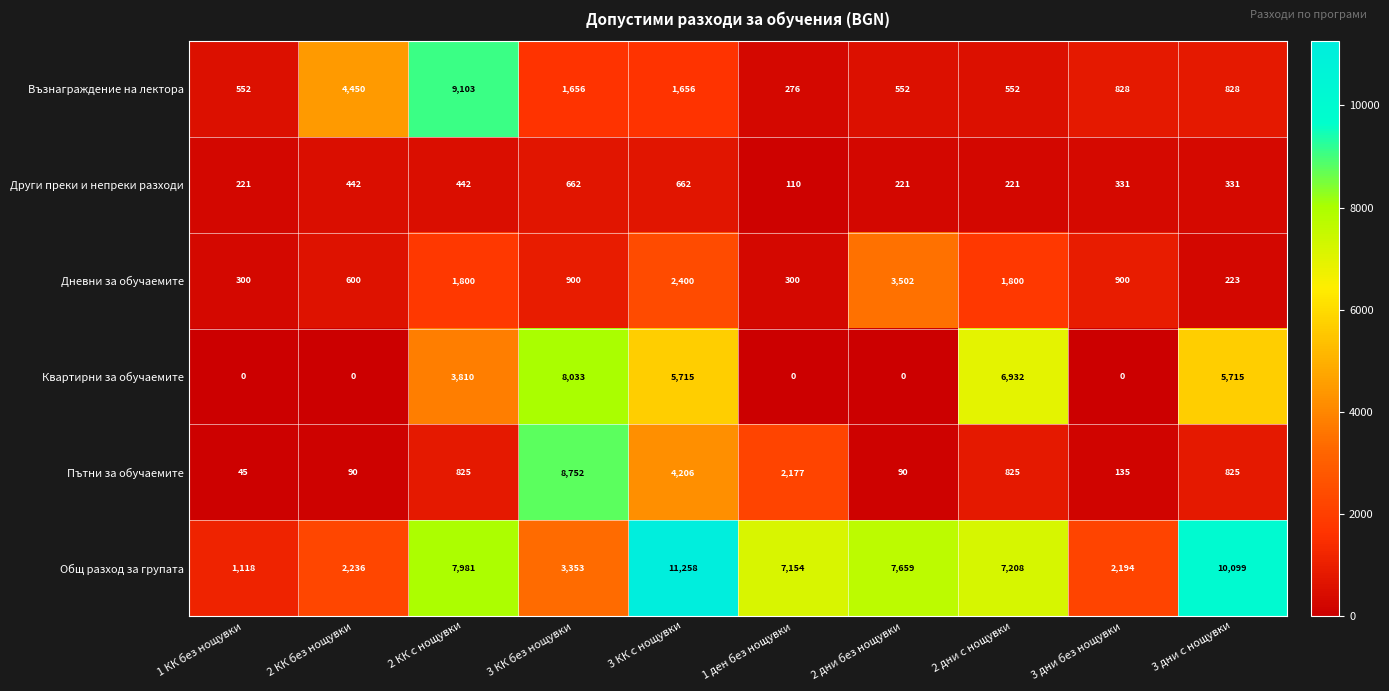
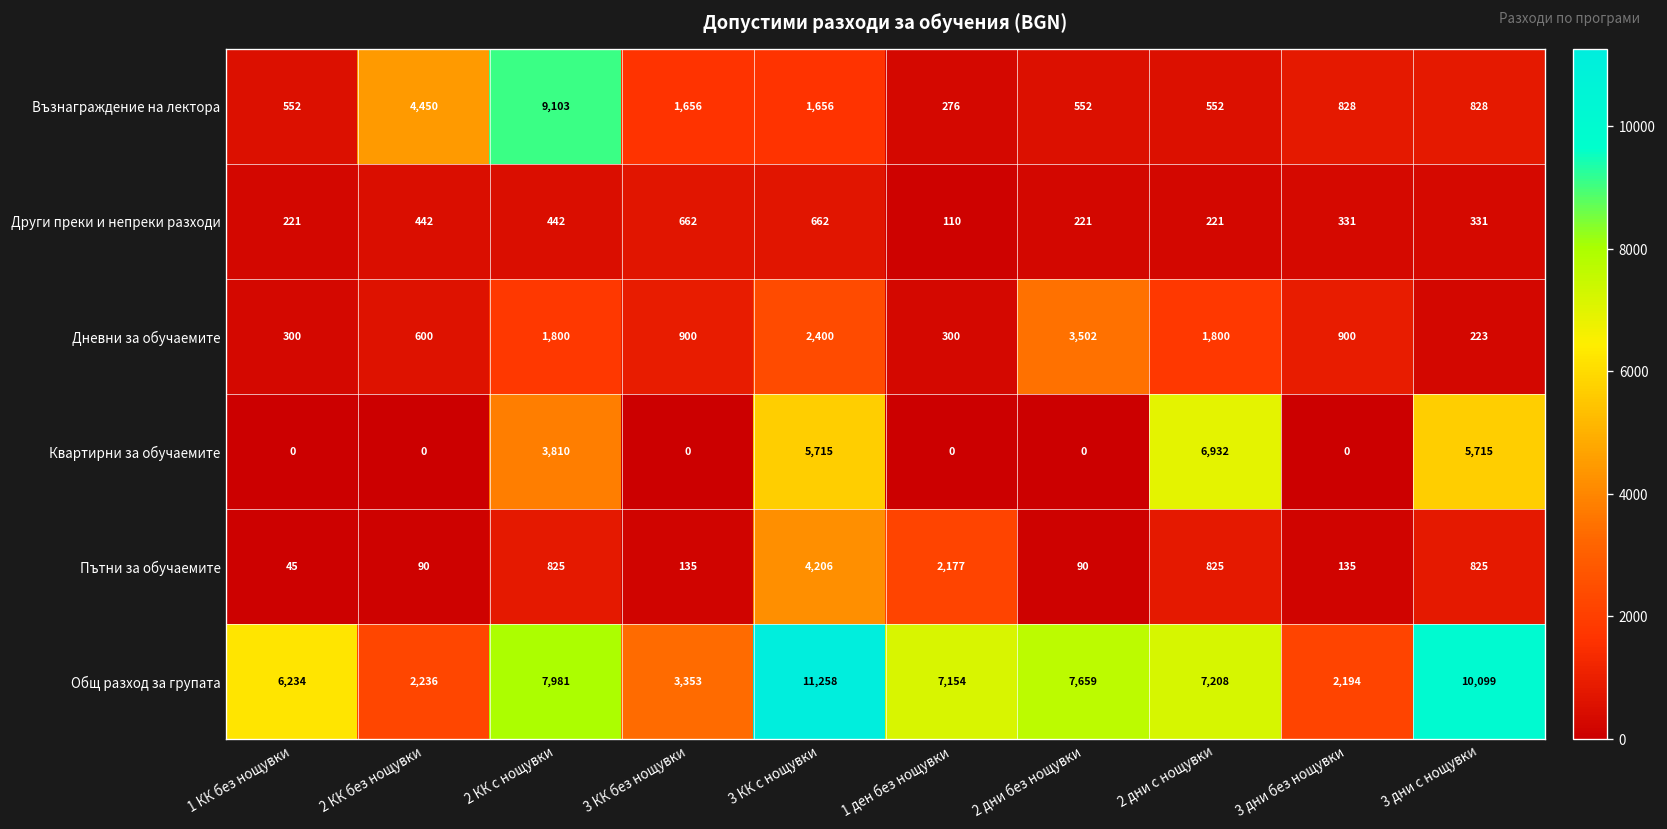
  {
    "Възнаграждение на лектора": {
      "1 КК без нощувки": "552",
      "2 КК без нощувки": "4,450",
      "2 КК с нощувки": "9,103",
      "3 КК без нощувки": "1,656",
      "3 КК с нощувки": "1,656",
      "1 ден без нощувки": "276",
      "2 дни без нощувки": "552",
      "2 дни с нощувки": "552",
      "3 дни без нощувки": "828",
      "3 дни с нощувки": "828"
    },
    "Други преки и непреки разходи": {
      "1 КК без нощувки": "221",
      "2 КК без нощувки": "442",
      "2 КК с нощувки": "442",
      "3 КК без нощувки": "662",
      "3 КК с нощувки": "662",
      "1 ден без нощувки": "110",
      "2 дни без нощувки": "221",
      "2 дни с нощувки": "221",
      "3 дни без нощувки": "331",
      "3 дни с нощувки": "331"
    },
    "Дневни за обучаемите": {
      "1 КК без нощувки": "300",
      "2 КК без нощувки": "600",
      "2 КК с нощувки": "1,800",
      "3 КК без нощувки": "900",
      "3 КК с нощувки": "2,400",
      "1 ден без нощувки": "300",
      "2 дни без нощувки": "3,502",
      "2 дни с нощувки": "1,800",
      "3 дни без нощувки": "900",
      "3 дни с нощувки": "223"
    },
    "Квартирни за обучаемите": {
      "1 КК без нощувки": "0",
      "2 КК без нощувки": "0",
      "2 КК с нощувки": "3,810",
-     "3 КК без нощувки": "8,033",
+     "3 КК без нощувки": "0",
      "3 КК с нощувки": "5,715",
      "1 ден без нощувки": "0",
      "2 дни без нощувки": "0",
      "2 дни с нощувки": "6,932",
      "3 дни без нощувки": "0",
      "3 дни с нощувки": "5,715"
    },
    "Пътни за обучаемите": {
      "1 КК без нощувки": "45",
      "2 КК без нощувки": "90",
      "2 КК с нощувки": "825",
-     "3 КК без нощувки": "8,752",
+     "3 КК без нощувки": "135",
      "3 КК с нощувки": "4,206",
      "1 ден без нощувки": "2,177",
      "2 дни без нощувки": "90",
      "2 дни с нощувки": "825",
      "3 дни без нощувки": "135",
      "3 дни с нощувки": "825"
    },
    "Общ разход за групата": {
-     "1 КК без нощувки": "1,118",
+     "1 КК без нощувки": "6,234",
      "2 КК без нощувки": "2,236",
      "2 КК с нощувки": "7,981",
      "3 КК без нощувки": "3,353",
      "3 КК с нощувки": "11,258",
      "1 ден без нощувки": "7,154",
      "2 дни без нощувки": "7,659",
      "2 дни с нощувки": "7,208",
      "3 дни без нощувки": "2,194",
      "3 дни с нощувки": "10,099"
    }
  }
